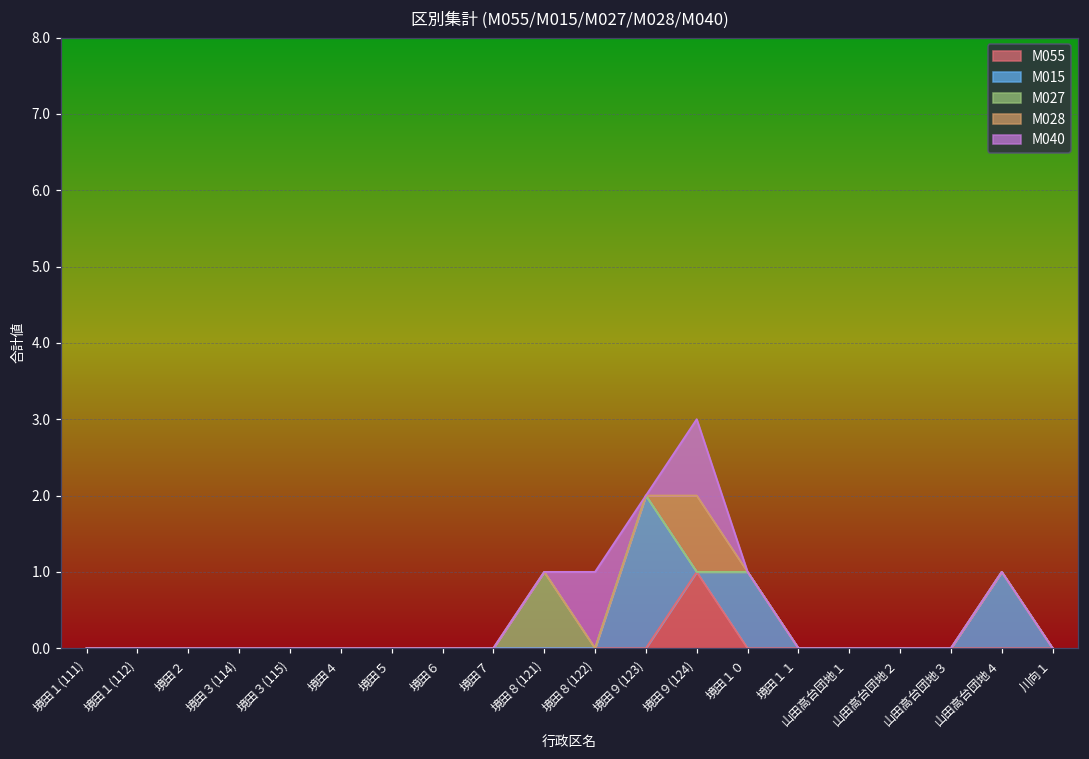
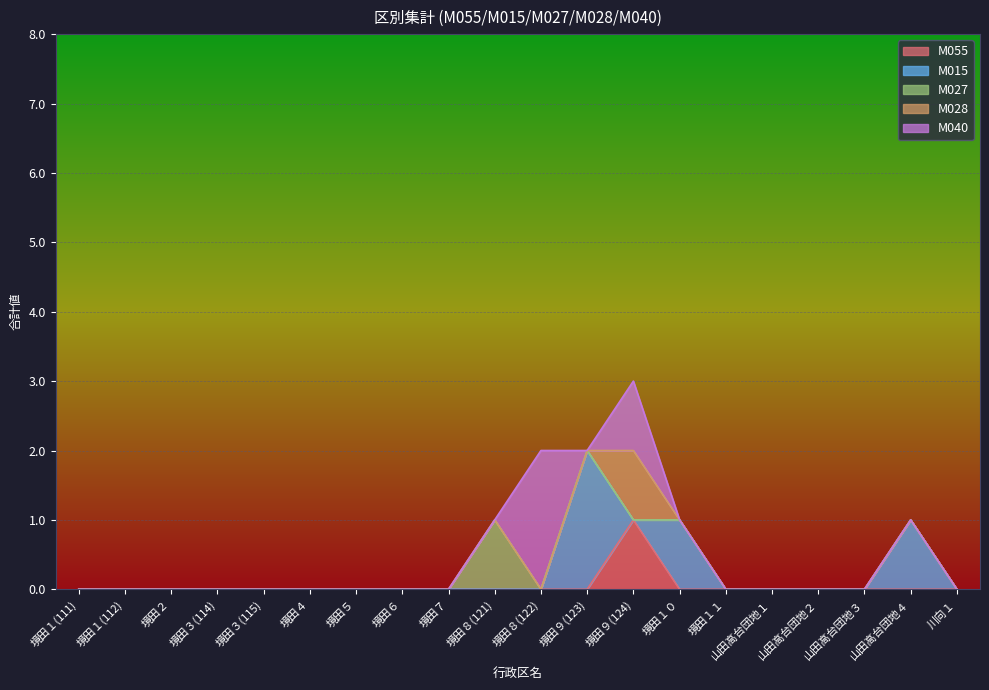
  {
    "M040": {
-     "境田８(122)": 1,
+     "境田８(122)": 2,
      "境田９(124)": 1
    }
  }
